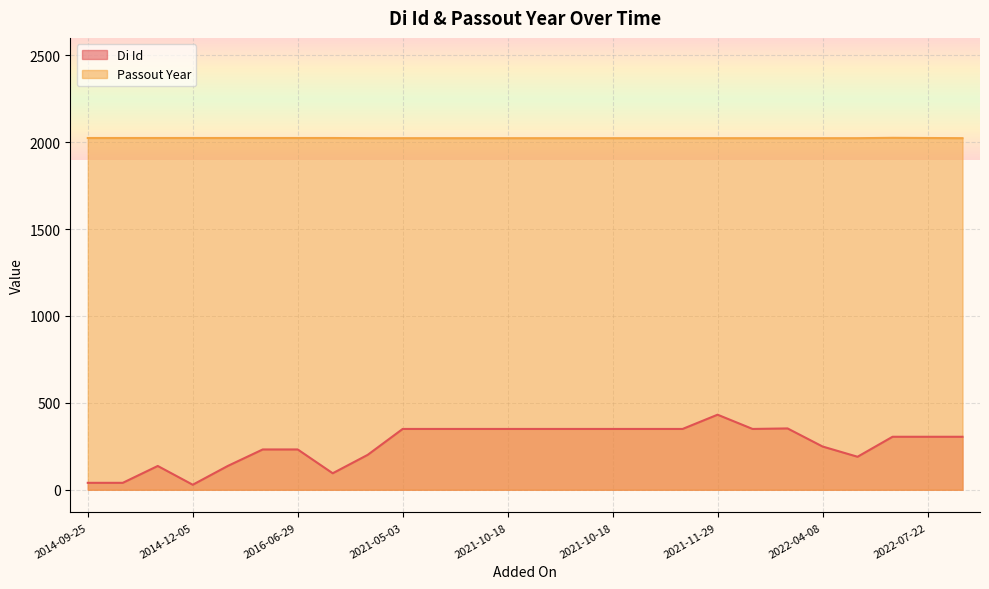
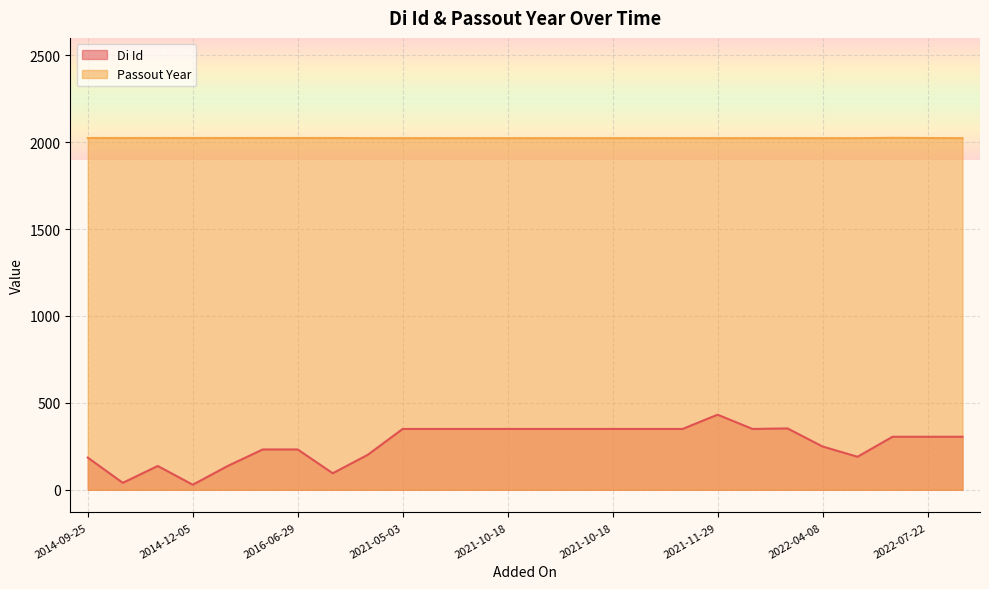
  {
    "Di Id": {
-     "2014-09-25": 40,
+     "2014-09-25": 190,
      "2014-12-05": 30,
      "2021-11-29": 430,
      "2022-04-08": 250,
      "2022-07-22": 310
    },
    "Passout Year": {
      "2014-09-25": 2020,
      "2014-12-05": 2020,
      "2021-11-29": 2020,
      "2022-04-08": 2020,
      "2022-07-22": 2020
    }
  }
